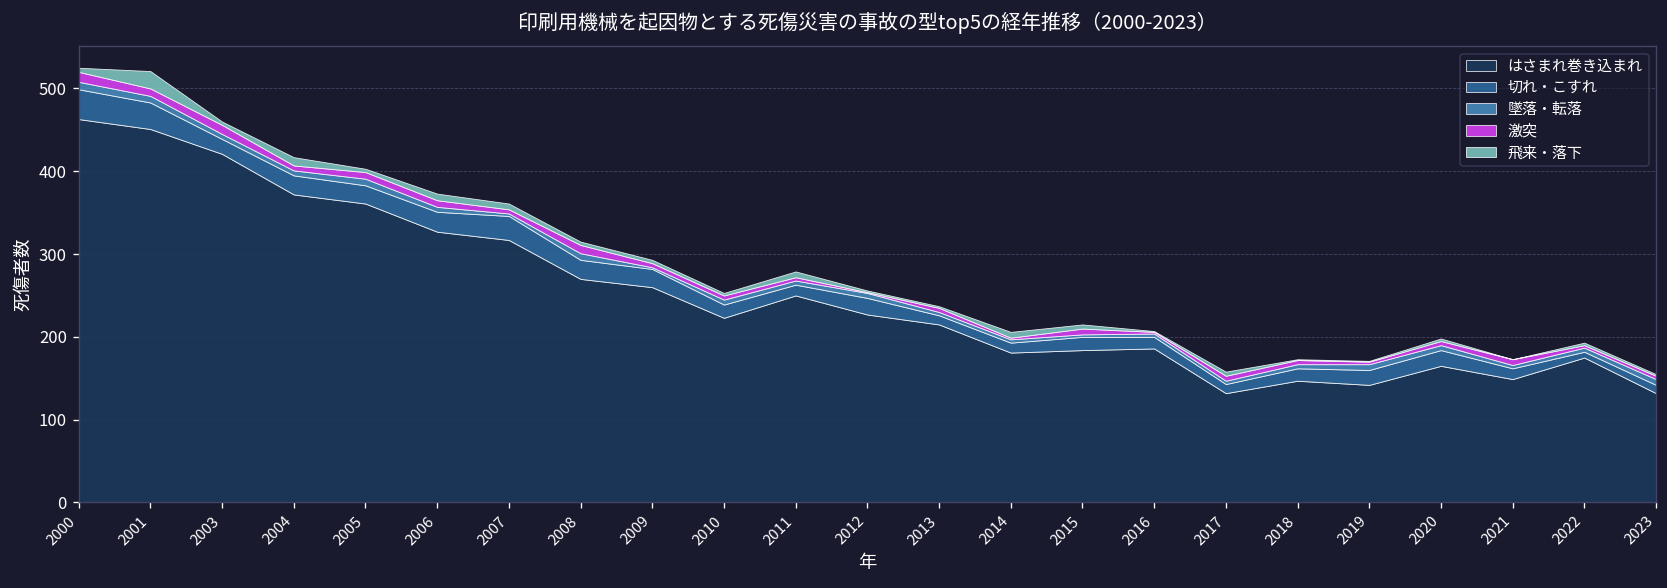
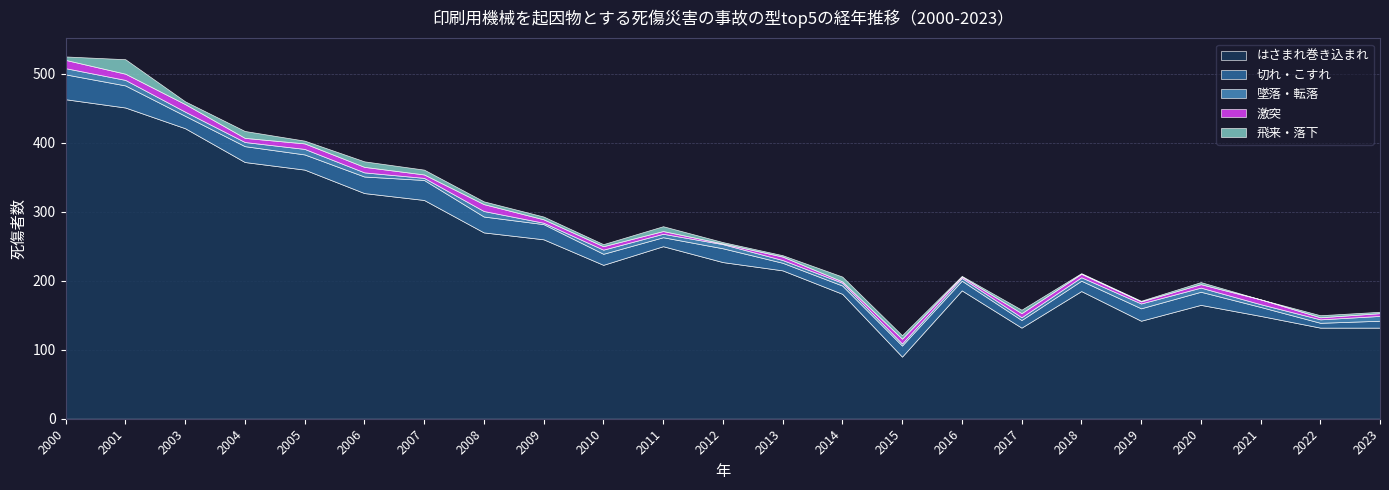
  {
    "はさまれ巻き込まれ": {
      "2000": 460,
      "2001": 450,
      "2003": 420,
      "2004": 370,
      "2005": 360,
      "2006": 330,
      "2007": 320,
      "2008": 270,
      "2009": 260,
      "2010": 220,
      "2011": 250,
      "2012": 230,
      "2013": 220,
      "2014": 180,
-     "2015": 180,
+     "2015": 90,
      "2016": 190,
      "2017": 130,
-     "2018": 150,
+     "2018": 190,
      "2019": 140,
      "2020": 170,
      "2021": 150,
-     "2022": 180,
+     "2022": 130,
      "2023": 130
    },
    "激突": {
      "2000": 10,
      "2001": 10,
      "2003": 10,
      "2004": 10,
      "2005": 10,
      "2006": 10,
      "2007": 10,
      "2008": 10,
      "2009": 10,
      "2011": 0,
      "2015": 10,
      "2017": 10
    },
    "飛来・落下": {
      "2000": 10,
      "2001": 20,
      "2003": 0,
      "2004": 10,
      "2005": 0,
      "2006": 10,
      "2007": 10,
      "2008": 0,
      "2009": 0,
      "2011": 10,
      "2014": 10,
      "2015": 10,
      "2017": 10
    }
  }
